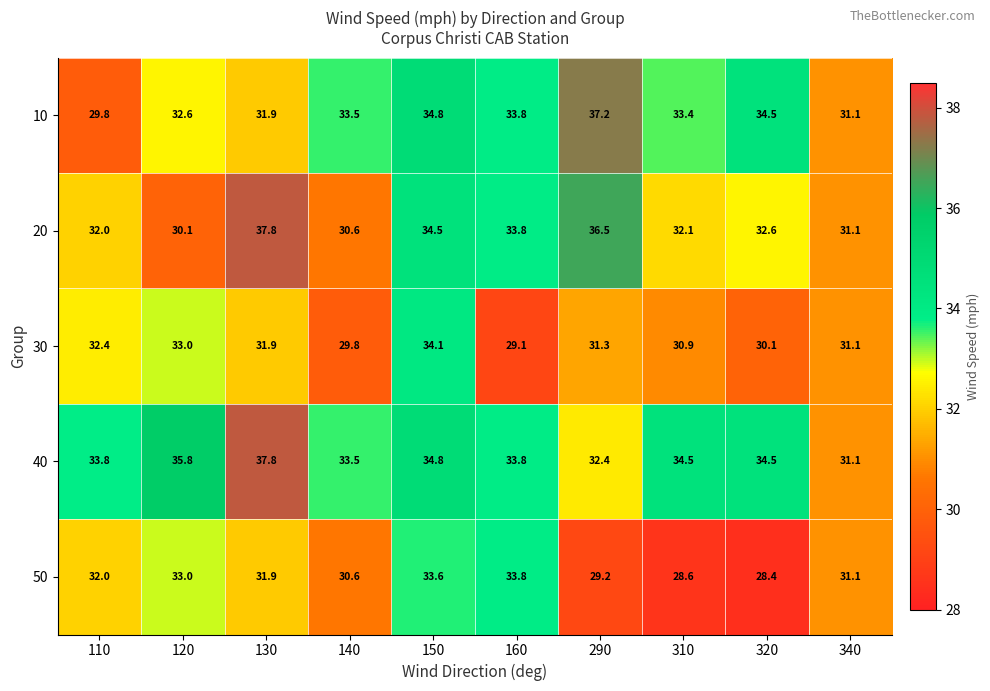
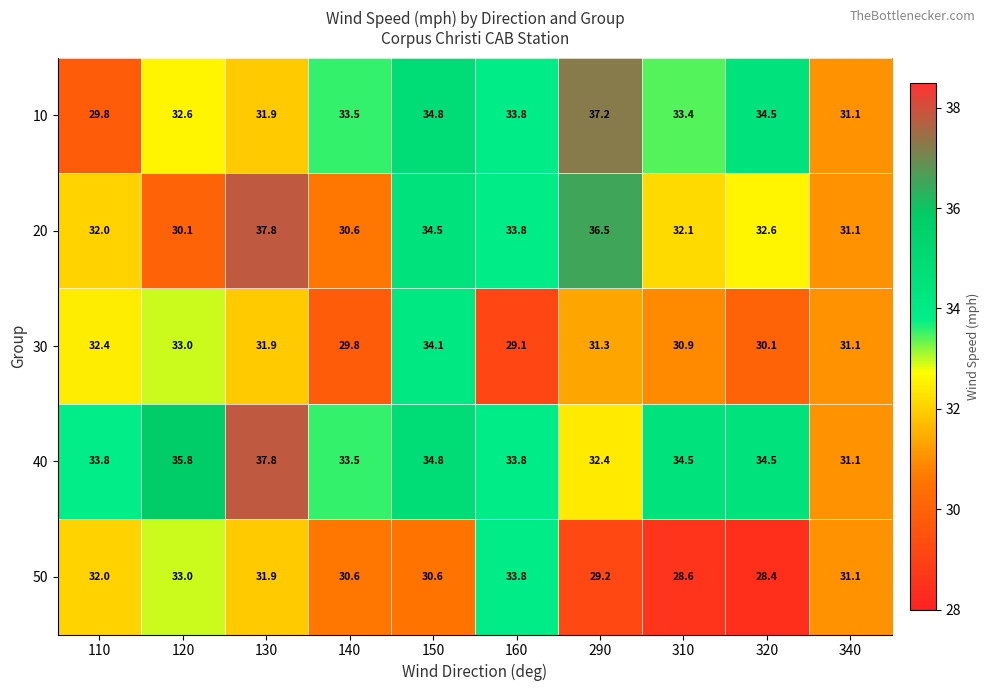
  {
    "10": {
      "110": 29.8,
      "120": 32.6,
      "130": 31.9,
      "140": 33.5,
      "150": 34.8,
      "160": 33.8,
      "290": 37.2,
      "310": 33.4,
      "320": 34.5,
      "340": 31.1
    },
    "20": {
      "110": 32.0,
      "120": 30.1,
      "130": 37.8,
      "140": 30.6,
      "150": 34.5,
      "160": 33.8,
      "290": 36.5,
      "310": 32.1,
      "320": 32.6,
      "340": 31.1
    },
    "30": {
      "110": 32.4,
      "120": 33.0,
      "130": 31.9,
      "140": 29.8,
      "150": 34.1,
      "160": 29.1,
      "290": 31.3,
      "310": 30.9,
      "320": 30.1,
      "340": 31.1
    },
    "40": {
      "110": 33.8,
      "120": 35.8,
      "130": 37.8,
      "140": 33.5,
      "150": 34.8,
      "160": 33.8,
      "290": 32.4,
      "310": 34.5,
      "320": 34.5,
      "340": 31.1
    },
    "50": {
      "110": 32.0,
      "120": 33.0,
      "130": 31.9,
      "140": 30.6,
-     "150": 33.6,
+     "150": 30.6,
      "160": 33.8,
      "290": 29.2,
      "310": 28.6,
      "320": 28.4,
      "340": 31.1
    }
  }
